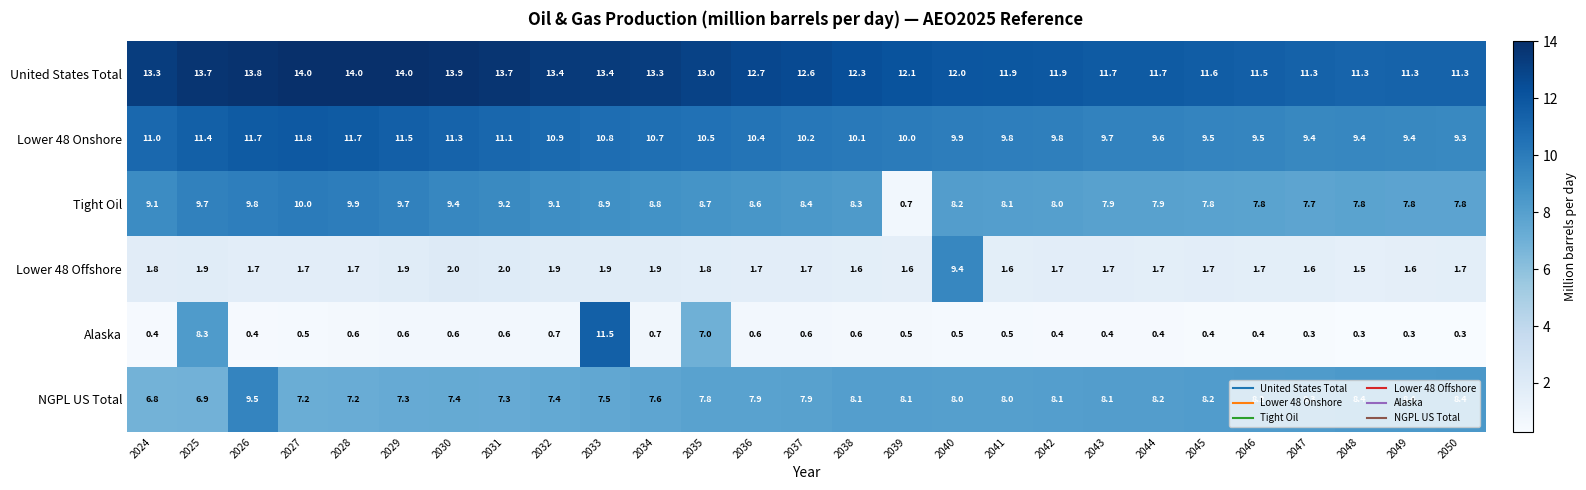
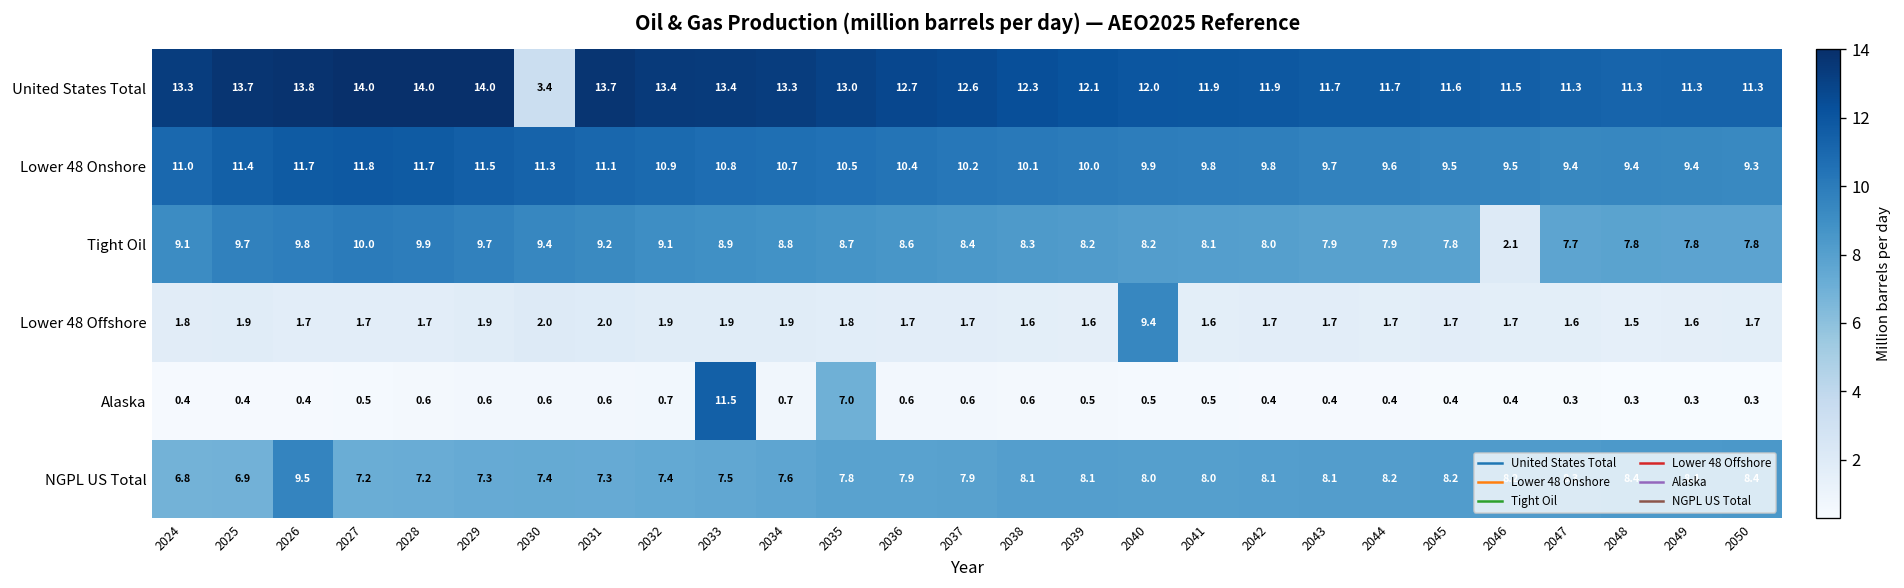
  {
    "United States Total": {
      "2024": 13.3,
      "2025": 13.7,
      "2026": 13.8,
      "2027": 14.0,
      "2028": 14.0,
      "2029": 14.0,
-     "2030": 13.9,
+     "2030": 3.4,
      "2031": 13.7,
      "2032": 13.4,
      "2033": 13.4,
      "2034": 13.3,
      "2035": 13.0,
      "2036": 12.7,
      "2037": 12.6,
      "2038": 12.3,
      "2039": 12.1,
      "2040": 12.0,
      "2041": 11.9,
      "2042": 11.9,
      "2043": 11.7,
      "2044": 11.7,
      "2045": 11.6,
      "2046": 11.5,
      "2047": 11.3,
      "2048": 11.3,
      "2049": 11.3,
      "2050": 11.3
    },
    "Lower 48 Onshore": {
      "2024": 11.0,
      "2025": 11.4,
      "2026": 11.7,
      "2027": 11.8,
      "2028": 11.7,
      "2029": 11.5,
      "2030": 11.3,
      "2031": 11.1,
      "2032": 10.9,
      "2033": 10.8,
      "2034": 10.7,
      "2035": 10.5,
      "2036": 10.4,
      "2037": 10.2,
      "2038": 10.1,
      "2039": 10.0,
      "2040": 9.9,
      "2041": 9.8,
      "2042": 9.8,
      "2043": 9.7,
      "2044": 9.6,
      "2045": 9.5,
      "2046": 9.5,
      "2047": 9.4,
      "2048": 9.4,
      "2049": 9.4,
      "2050": 9.3
    },
    "Tight Oil": {
      "2024": 9.1,
      "2025": 9.7,
      "2026": 9.8,
      "2027": 10.0,
      "2028": 9.9,
      "2029": 9.7,
      "2030": 9.4,
      "2031": 9.2,
      "2032": 9.1,
      "2033": 8.9,
      "2034": 8.8,
      "2035": 8.7,
      "2036": 8.6,
      "2037": 8.4,
      "2038": 8.3,
-     "2039": 0.7,
+     "2039": 8.2,
      "2040": 8.2,
      "2041": 8.1,
      "2042": 8.0,
      "2043": 7.9,
      "2044": 7.9,
      "2045": 7.8,
-     "2046": 7.8,
+     "2046": 2.1,
      "2047": 7.7,
      "2048": 7.8,
      "2049": 7.8,
      "2050": 7.8
    },
    "Lower 48 Offshore": {
      "2024": 1.8,
      "2025": 1.9,
      "2026": 1.7,
      "2027": 1.7,
      "2028": 1.7,
      "2029": 1.9,
      "2030": 2.0,
      "2031": 2.0,
      "2032": 1.9,
      "2033": 1.9,
      "2034": 1.9,
      "2035": 1.8,
      "2036": 1.7,
      "2037": 1.7,
      "2038": 1.6,
      "2039": 1.6,
      "2040": 9.4,
      "2041": 1.6,
      "2042": 1.7,
      "2043": 1.7,
      "2044": 1.7,
      "2045": 1.7,
      "2046": 1.7,
      "2047": 1.6,
      "2048": 1.5,
      "2049": 1.6,
      "2050": 1.7
    },
    "Alaska": {
      "2024": 0.4,
-     "2025": 8.3,
+     "2025": 0.4,
      "2026": 0.4,
      "2027": 0.5,
      "2028": 0.6,
      "2029": 0.6,
      "2030": 0.6,
      "2031": 0.6,
      "2032": 0.7,
      "2033": 11.5,
      "2034": 0.7,
      "2035": 7.0,
      "2036": 0.6,
      "2037": 0.6,
      "2038": 0.6,
      "2039": 0.5,
      "2040": 0.5,
      "2041": 0.5,
      "2042": 0.4,
      "2043": 0.4,
      "2044": 0.4,
      "2045": 0.4,
      "2046": 0.4,
      "2047": 0.3,
      "2048": 0.3,
      "2049": 0.3,
      "2050": 0.3
    },
    "NGPL US Total": {
      "2024": 6.8,
      "2025": 6.9,
      "2026": 9.5,
      "2027": 7.2,
      "2028": 7.2,
      "2029": 7.3,
      "2030": 7.4,
      "2031": 7.3,
      "2032": 7.4,
      "2033": 7.5,
      "2034": 7.6,
      "2035": 7.8,
      "2036": 7.9,
      "2037": 7.9,
      "2038": 8.1,
      "2039": 8.1,
      "2040": 8.0,
      "2041": 8.0,
      "2042": 8.1,
      "2043": 8.1,
      "2044": 8.2,
      "2045": 8.2
    }
  }
